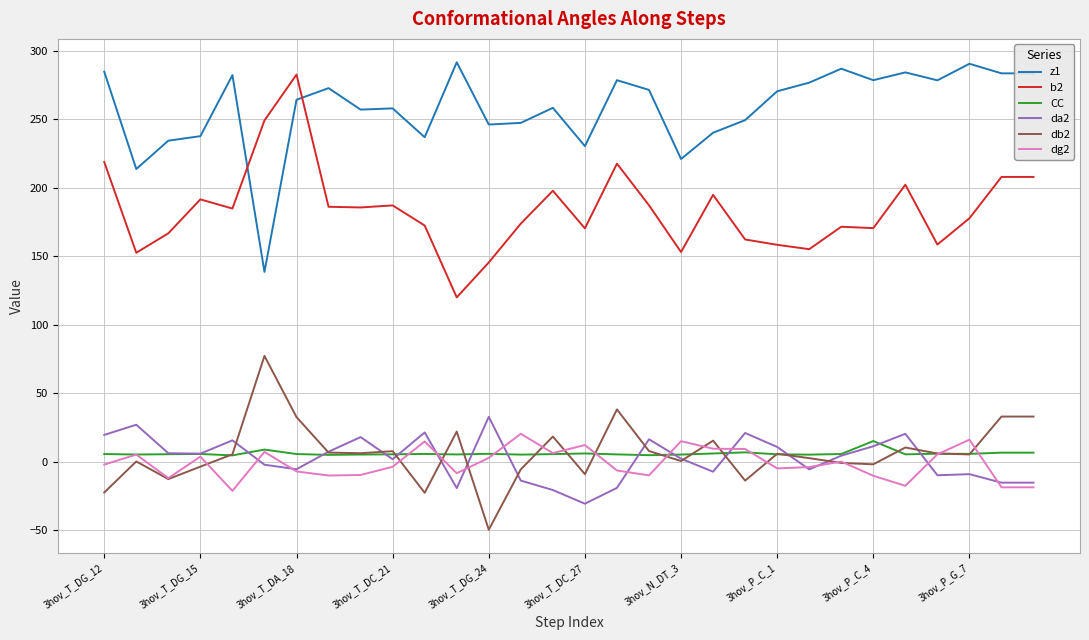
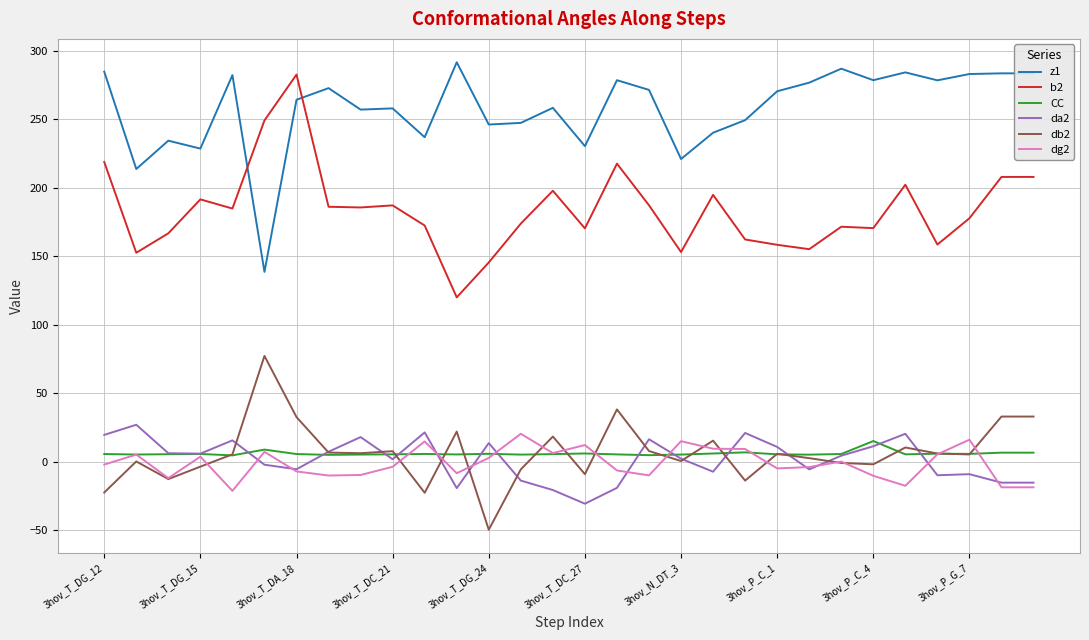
  {
    "z1": {
      "3hov_T_DG_12": 285,
-     "3hov_T_DG_15": 238,
+     "3hov_T_DG_15": 229,
      "3hov_T_DA_18": 264,
      "3hov_T_DC_21": 258,
      "3hov_T_DG_24": 246,
      "3hov_T_DC_27": 231,
      "3hov_N_DT_3": 221,
      "3hov_P_C_1": 271,
      "3hov_P_C_4": 279,
-     "3hov_P_G_7": 291
+     "3hov_P_G_7": 283
    },
    "b2": {
      "3hov_T_DG_12": 219,
      "3hov_T_DG_15": 192,
      "3hov_T_DA_18": 283,
      "3hov_T_DC_21": 187,
      "3hov_T_DG_24": 146,
      "3hov_T_DC_27": 170,
      "3hov_N_DT_3": 153,
      "3hov_P_C_1": 158,
      "3hov_P_C_4": 171,
      "3hov_P_G_7": 178
    },
    "CC": {
      "3hov_T_DG_12": 6,
      "3hov_T_DA_18": 6,
      "3hov_T_DC_21": 5,
      "3hov_T_DG_24": 6,
      "3hov_T_DC_27": 6,
      "3hov_N_DT_3": 5,
      "3hov_P_C_4": 15
    },
    "da2": {
      "3hov_T_DG_12": 20,
      "3hov_T_DC_21": 2,
-     "3hov_T_DG_24": 33,
+     "3hov_T_DG_24": 14,
      "3hov_T_DC_27": -31,
      "3hov_P_C_1": 11,
      "3hov_P_C_4": 11,
      "3hov_P_G_7": -9
    },
    "db2": {
      "3hov_T_DG_12": -23,
      "3hov_T_DG_15": -4,
      "3hov_T_DA_18": 33,
      "3hov_T_DC_21": 8,
      "3hov_T_DG_24": -50,
      "3hov_T_DC_27": -9,
      "3hov_P_C_4": -2
    },
    "dg2": {
      "3hov_T_DG_12": -2,
      "3hov_T_DG_15": 4,
      "3hov_T_DC_21": -4,
      "3hov_T_DG_24": 3,
      "3hov_T_DC_27": 12,
      "3hov_N_DT_3": 15,
      "3hov_P_C_1": -5,
      "3hov_P_C_4": -10,
      "3hov_P_G_7": 16
    }
  }
